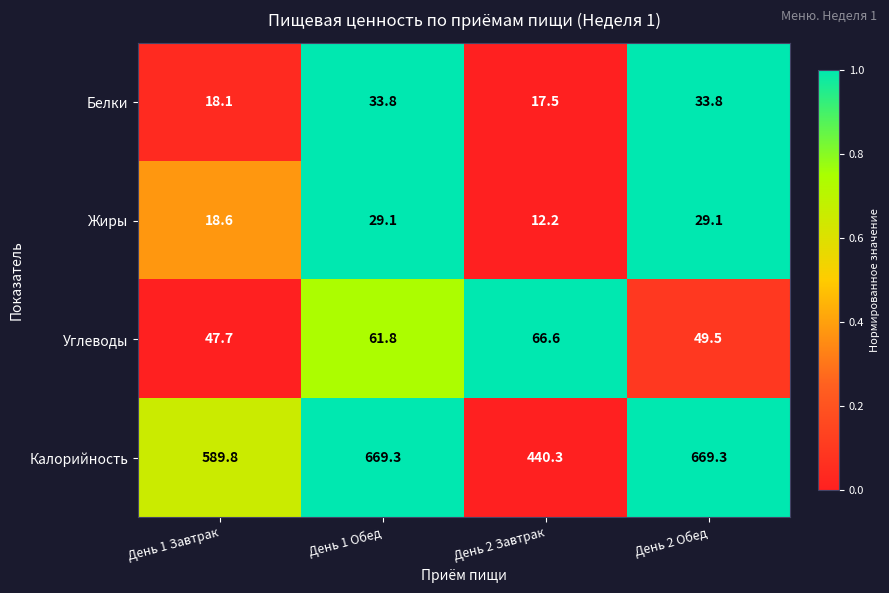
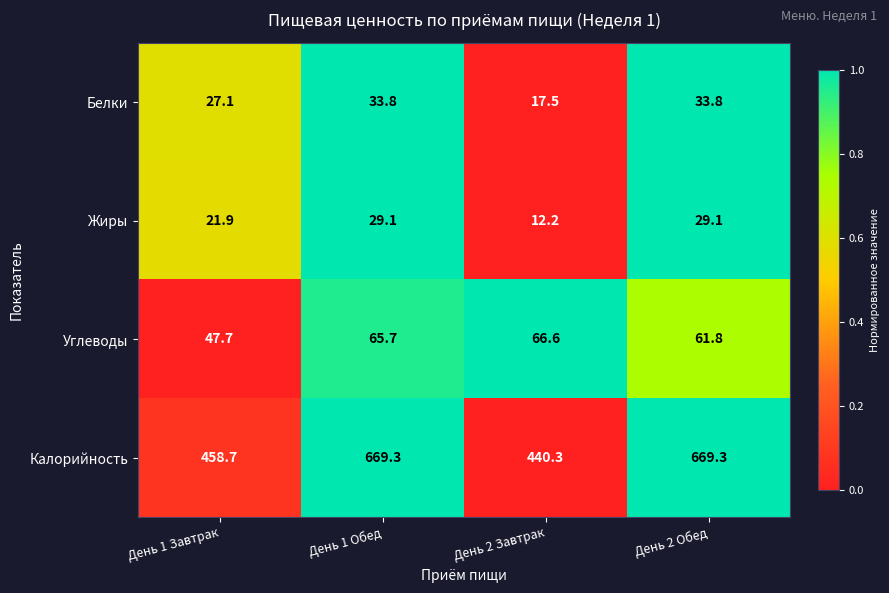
  {
    "Белки": {
-     "День 1 Завтрак": 18.1,
+     "День 1 Завтрак": 27.1,
      "День 1 Обед": 33.8,
      "День 2 Завтрак": 17.5,
      "День 2 Обед": 33.8
    },
    "Жиры": {
-     "День 1 Завтрак": 18.6,
+     "День 1 Завтрак": 21.9,
      "День 1 Обед": 29.1,
      "День 2 Завтрак": 12.2,
      "День 2 Обед": 29.1
    },
    "Углеводы": {
      "День 1 Завтрак": 47.7,
-     "День 1 Обед": 61.8,
+     "День 1 Обед": 65.7,
      "День 2 Завтрак": 66.6,
-     "День 2 Обед": 49.5
+     "День 2 Обед": 61.8
    },
    "Калорийность": {
-     "День 1 Завтрак": 589.8,
+     "День 1 Завтрак": 458.7,
      "День 1 Обед": 669.3,
      "День 2 Завтрак": 440.3,
      "День 2 Обед": 669.3
    }
  }
